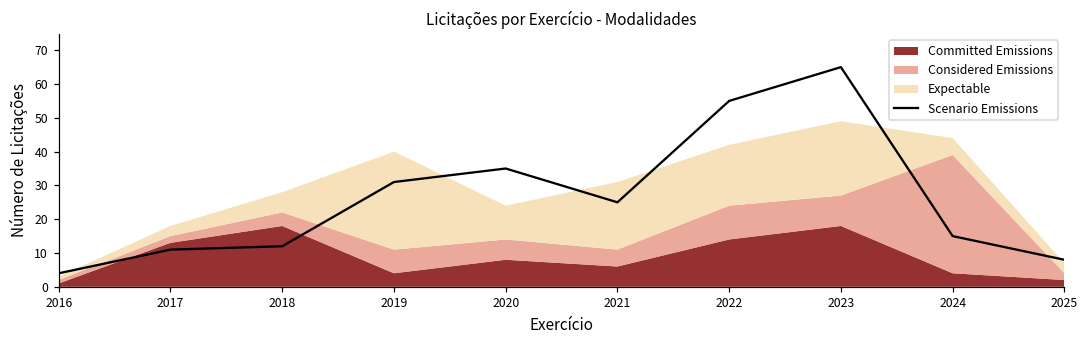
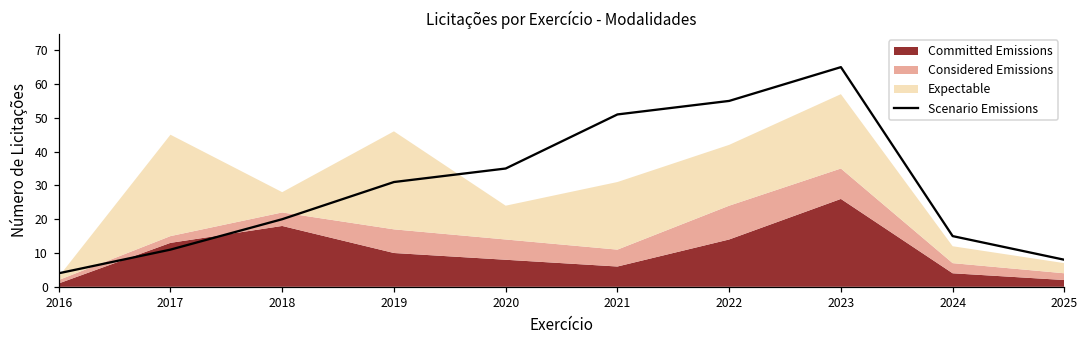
  {
    "Scenario Emissions": {
      "2016": 4,
      "2017": 11,
-     "2018": 12,
+     "2018": 20,
      "2019": 31,
      "2020": 35,
-     "2021": 25,
+     "2021": 51,
      "2022": 55,
      "2023": 65,
      "2024": 15,
      "2025": 8
    },
    "Committed Emissions": {
      "2016": 1,
      "2017": 13,
      "2018": 18,
-     "2019": 4,
+     "2019": 10,
      "2020": 8,
      "2021": 6,
      "2022": 14,
-     "2023": 18,
+     "2023": 26,
      "2024": 4,
      "2025": 2
    },
    "Considered Emissions": {
      "2016": 1,
      "2017": 2,
      "2018": 4,
      "2019": 7,
      "2020": 6,
      "2021": 5,
      "2022": 10,
      "2023": 9,
-     "2024": 35,
+     "2024": 3,
      "2025": 2
    },
    "Expectable": {
      "2016": 1,
-     "2017": 3,
+     "2017": 30,
      "2018": 6,
      "2019": 29,
      "2020": 10,
      "2021": 20,
      "2022": 18,
      "2023": 22,
      "2024": 5,
      "2025": 3
    }
  }
